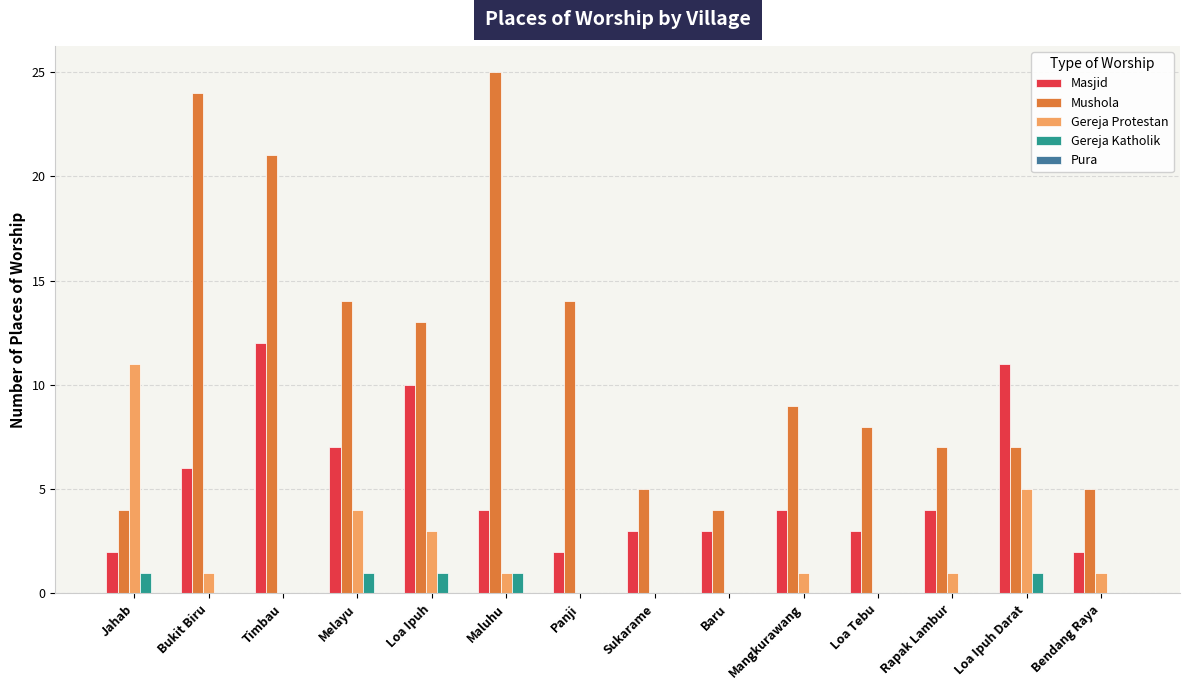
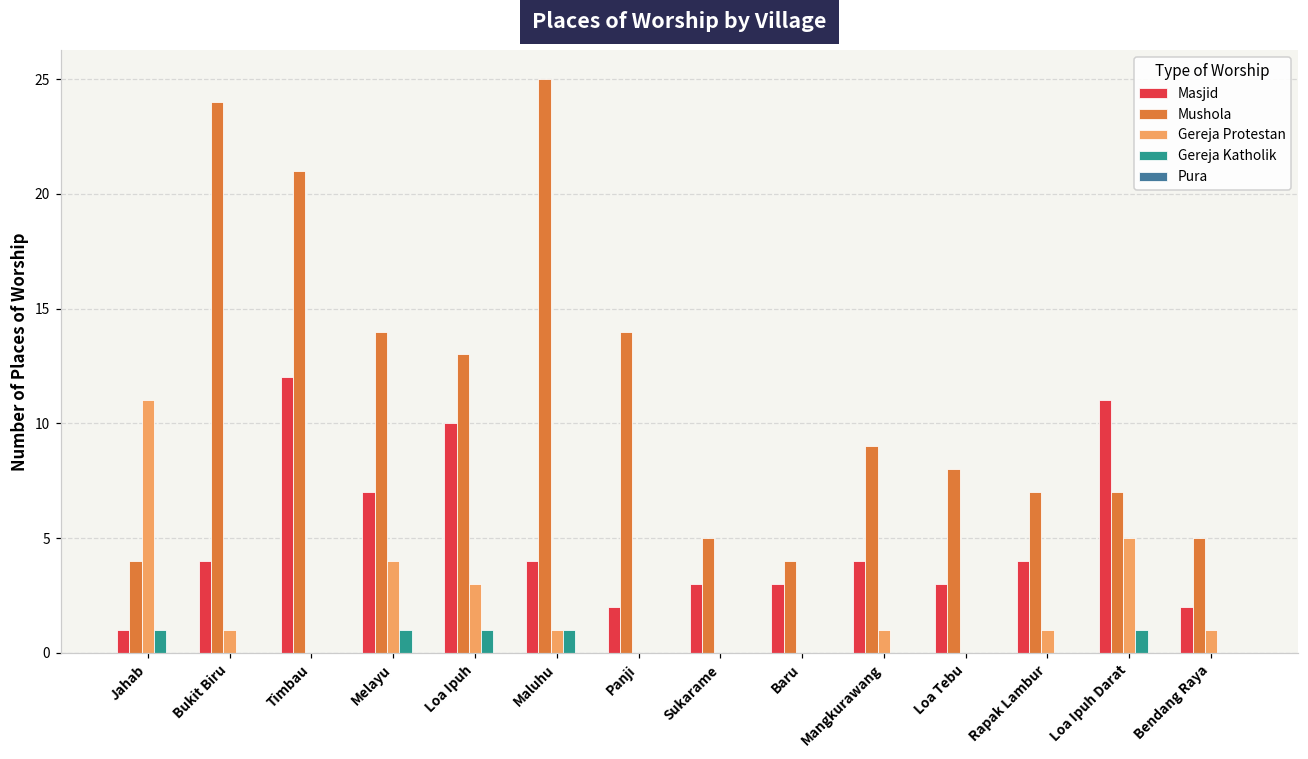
  {
    "Masjid": {
-     "Jahab": 2,
-     "Bukit Biru": 6,
+     "Jahab": 1,
+     "Bukit Biru": 4,
      "Timbau": 12,
      "Melayu": 7,
      "Loa Ipuh": 10,
      "Maluhu": 4,
      "Panji": 2,
      "Sukarame": 3,
      "Baru": 3,
      "Mangkurawang": 4,
      "Loa Tebu": 3,
      "Rapak Lambur": 4,
      "Loa Ipuh Darat": 11,
      "Bendang Raya": 2
    }
  }
